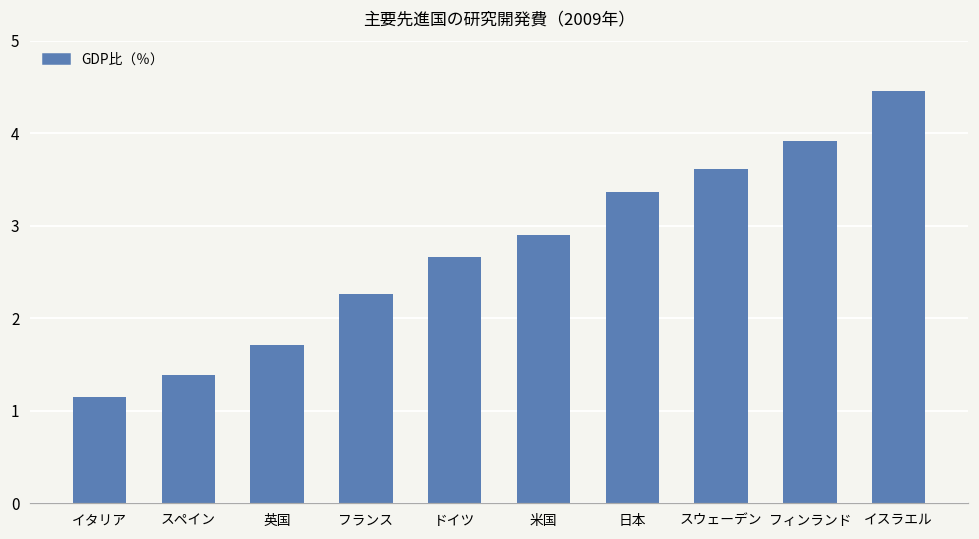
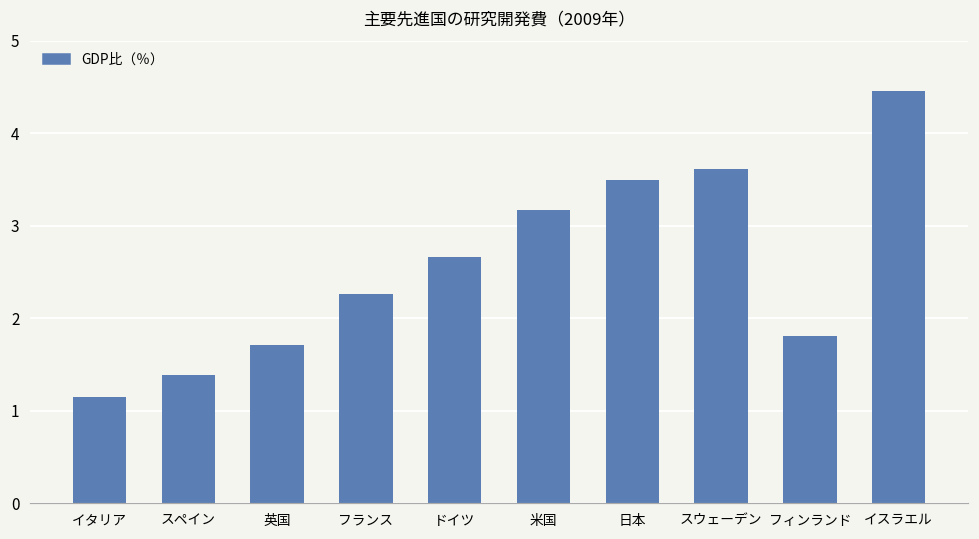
  {
    "イタリア": 1.1,
    "スペイン": 1.4,
    "英国": 1.7,
    "フランス": 2.3,
    "ドイツ": 2.7,
-   "米国": 2.9,
-   "日本": 3.4,
+   "米国": 3.2,
+   "日本": 3.5,
    "スウェーデン": 3.6,
-   "フィンランド": 3.9,
+   "フィンランド": 1.8,
    "イスラエル": 4.5
  }
